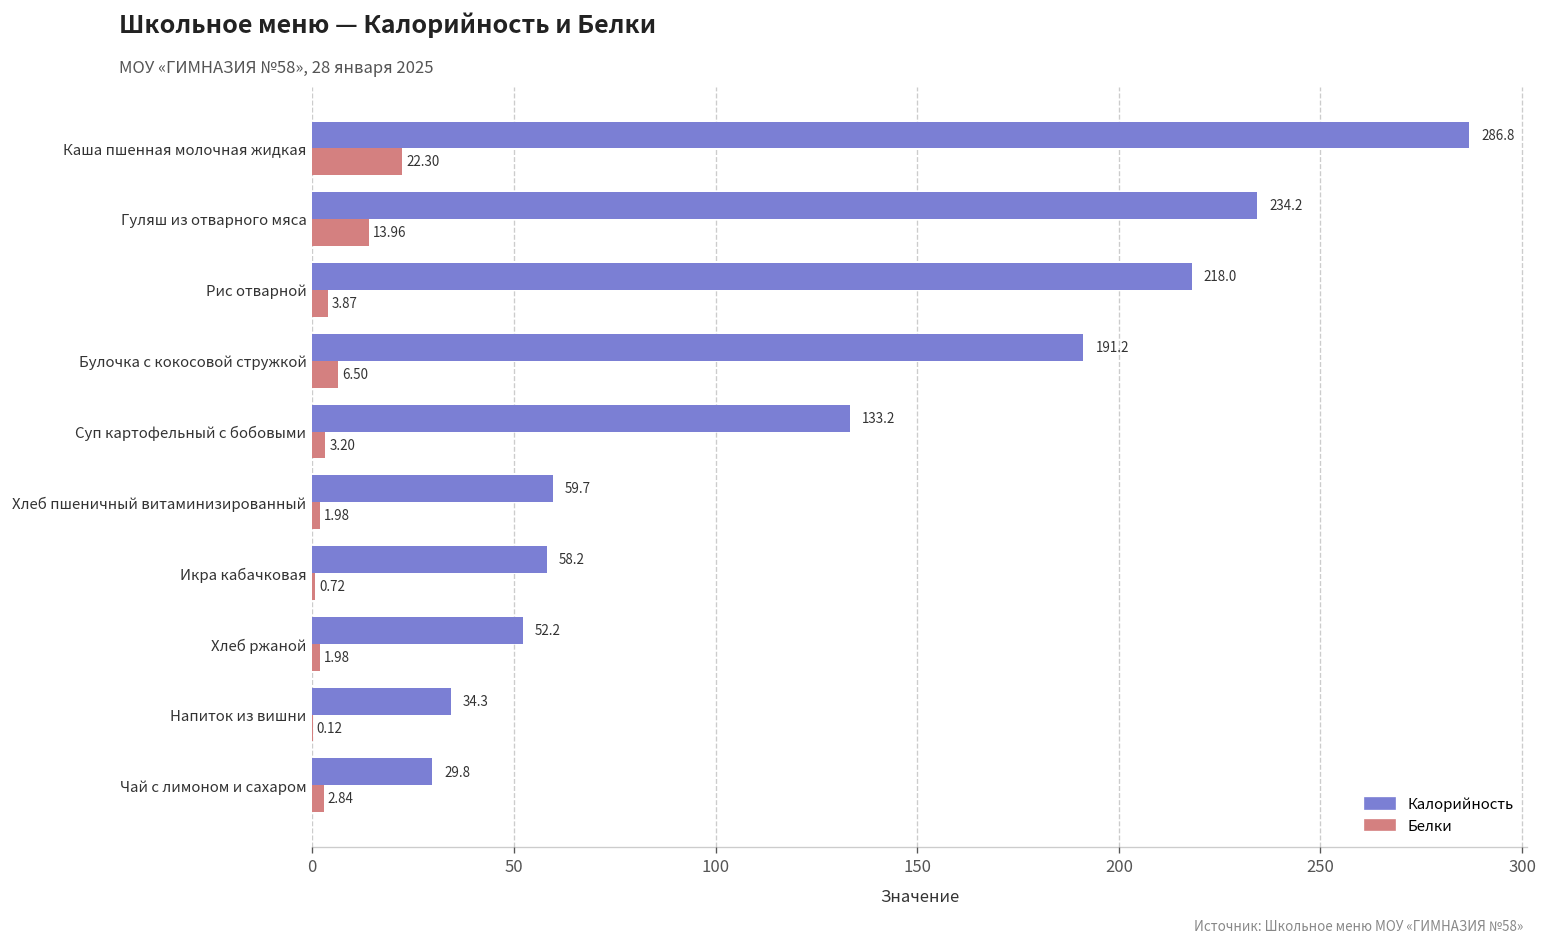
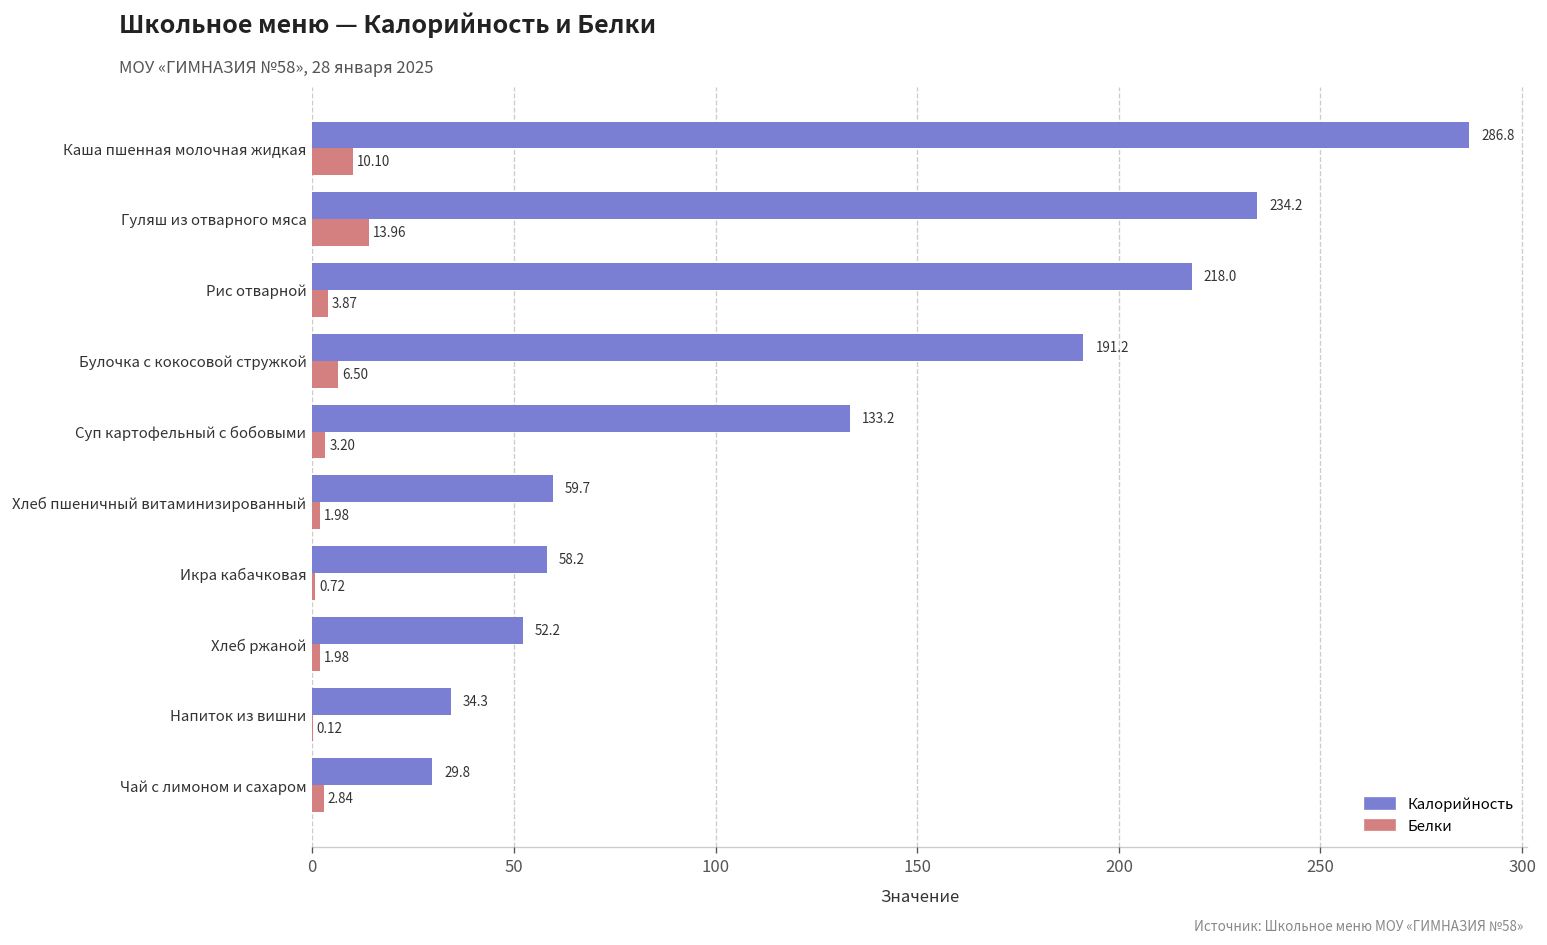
  {
    "Калорийность": {
      "Каша пшенная молочная жидкая": 286.8,
      "Гуляш из отварного мяса": 234.2,
      "Рис отварной": 218.0,
      "Булочка с кокосовой стружкой": 191.2,
      "Суп картофельный с бобовыми": 133.2,
      "Хлеб пшеничный витаминизированный": 59.7,
      "Икра кабачковая": 58.2,
      "Хлеб ржаной": 52.2,
      "Напиток из вишни": 34.3,
      "Чай с лимоном и сахаром": 29.8
    },
    "Белки": {
-     "Каша пшенная молочная жидкая": 22.30,
+     "Каша пшенная молочная жидкая": 10.10,
      "Гуляш из отварного мяса": 13.96,
      "Рис отварной": 3.87,
      "Булочка с кокосовой стружкой": 6.50,
      "Суп картофельный с бобовыми": 3.20,
      "Хлеб пшеничный витаминизированный": 1.98,
      "Икра кабачковая": 0.72,
      "Хлеб ржаной": 1.98,
      "Напиток из вишни": 0.12,
      "Чай с лимоном и сахаром": 2.84
    }
  }
